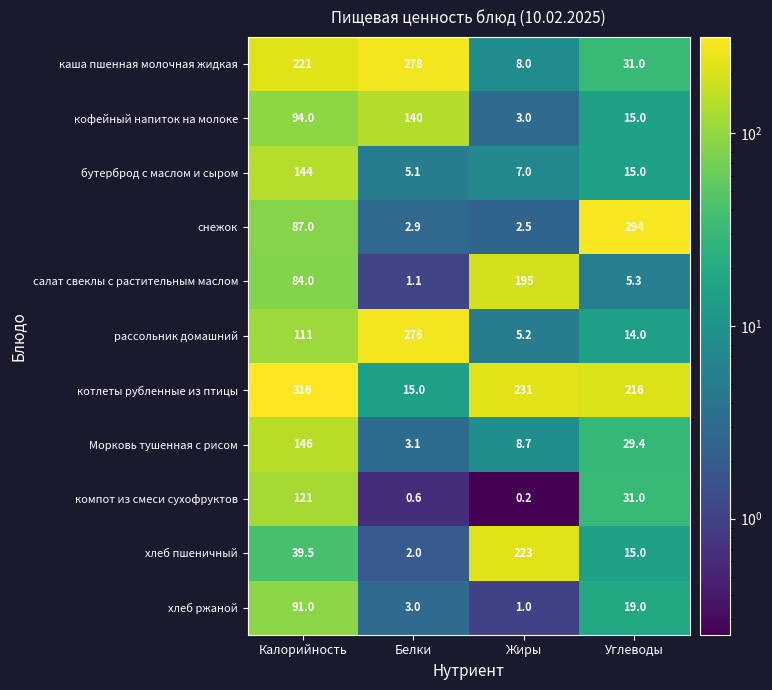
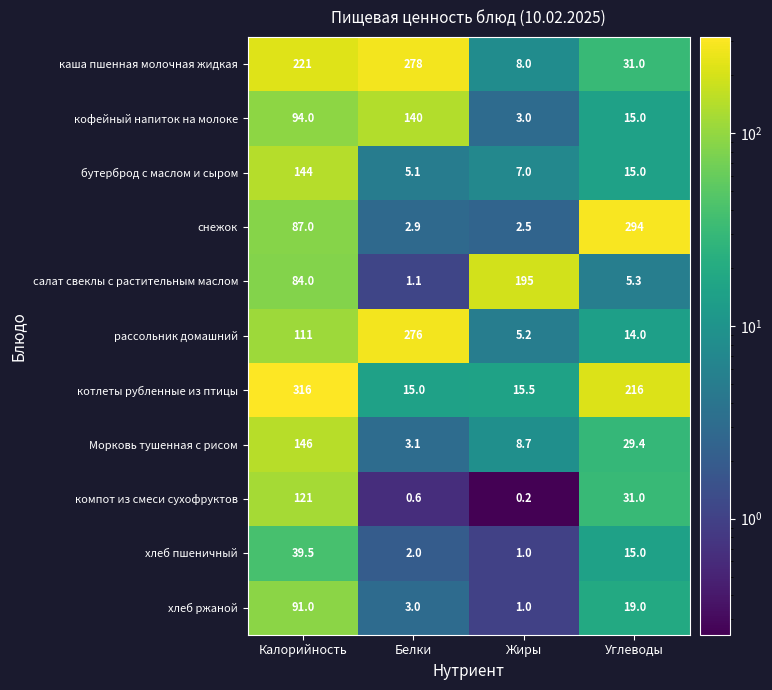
  {
    "каша пшенная молочная жидкая": {
      "Калорийность": 221,
      "Белки": 278,
      "Жиры": 8.0,
      "Углеводы": 31.0
    },
    "кофейный напиток на молоке": {
      "Калорийность": 94.0,
      "Белки": 140,
      "Жиры": 3.0,
      "Углеводы": 15.0
    },
    "бутерброд с маслом и сыром": {
      "Калорийность": 144,
      "Белки": 5.1,
      "Жиры": 7.0,
      "Углеводы": 15.0
    },
    "снежок": {
      "Калорийность": 87.0,
      "Белки": 2.9,
      "Жиры": 2.5,
      "Углеводы": 294
    },
    "салат свеклы с растительным маслом": {
      "Калорийность": 84.0,
      "Белки": 1.1,
      "Жиры": 195,
      "Углеводы": 5.3
    },
    "рассольник домашний": {
      "Калорийность": 111,
      "Белки": 276,
      "Жиры": 5.2,
      "Углеводы": 14.0
    },
    "котлеты рубленные из птицы": {
      "Калорийность": 316,
      "Белки": 15.0,
-     "Жиры": 231,
+     "Жиры": 15.5,
      "Углеводы": 216
    },
    "Морковь тушенная с рисом": {
      "Калорийность": 146,
      "Белки": 3.1,
      "Жиры": 8.7,
      "Углеводы": 29.4
    },
    "компот из смеси сухофруктов": {
      "Калорийность": 121,
      "Белки": 0.6,
      "Жиры": 0.2,
      "Углеводы": 31.0
    },
    "хлеб пшеничный": {
      "Калорийность": 39.5,
      "Белки": 2.0,
-     "Жиры": 223,
+     "Жиры": 1.0,
      "Углеводы": 15.0
    },
    "хлеб ржаной": {
      "Калорийность": 91.0,
      "Белки": 3.0,
      "Жиры": 1.0,
      "Углеводы": 19.0
    }
  }
